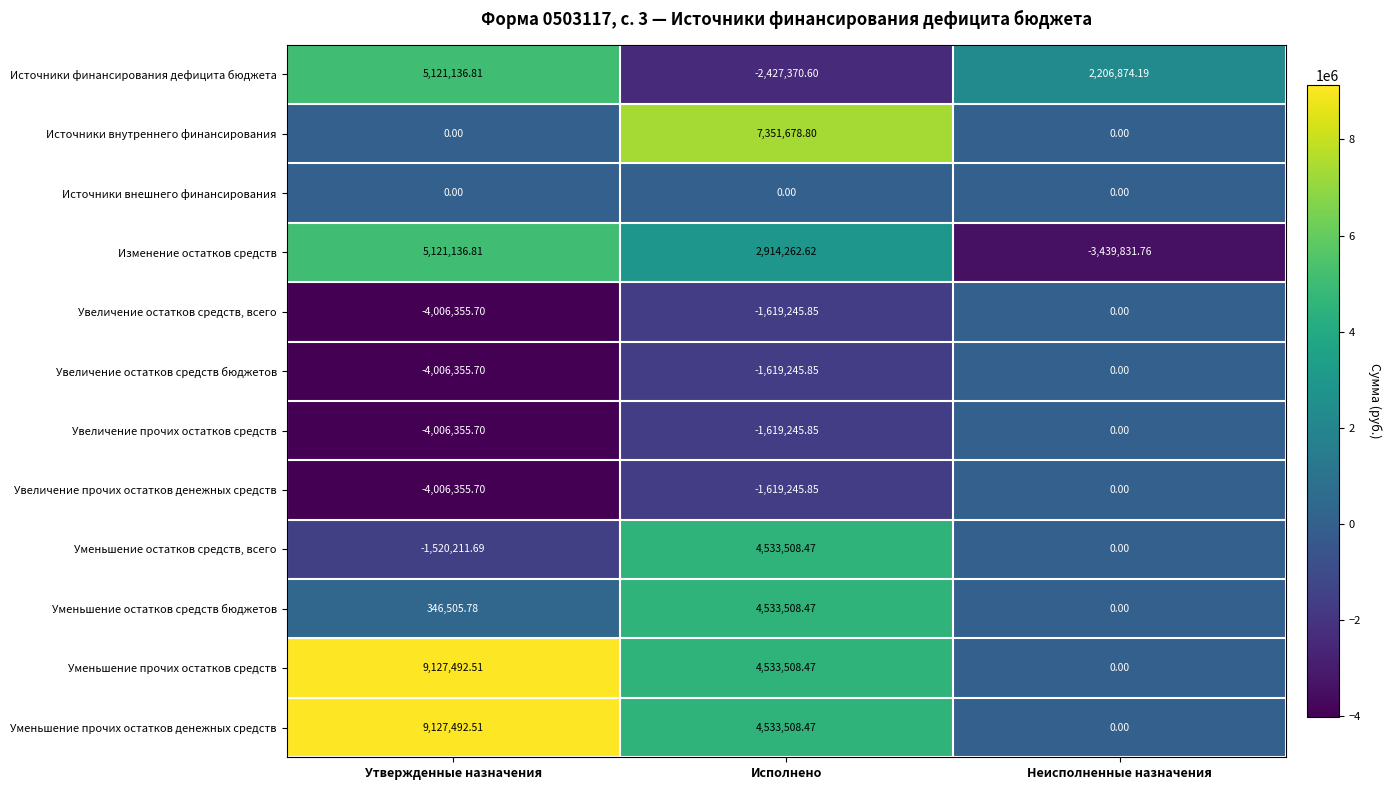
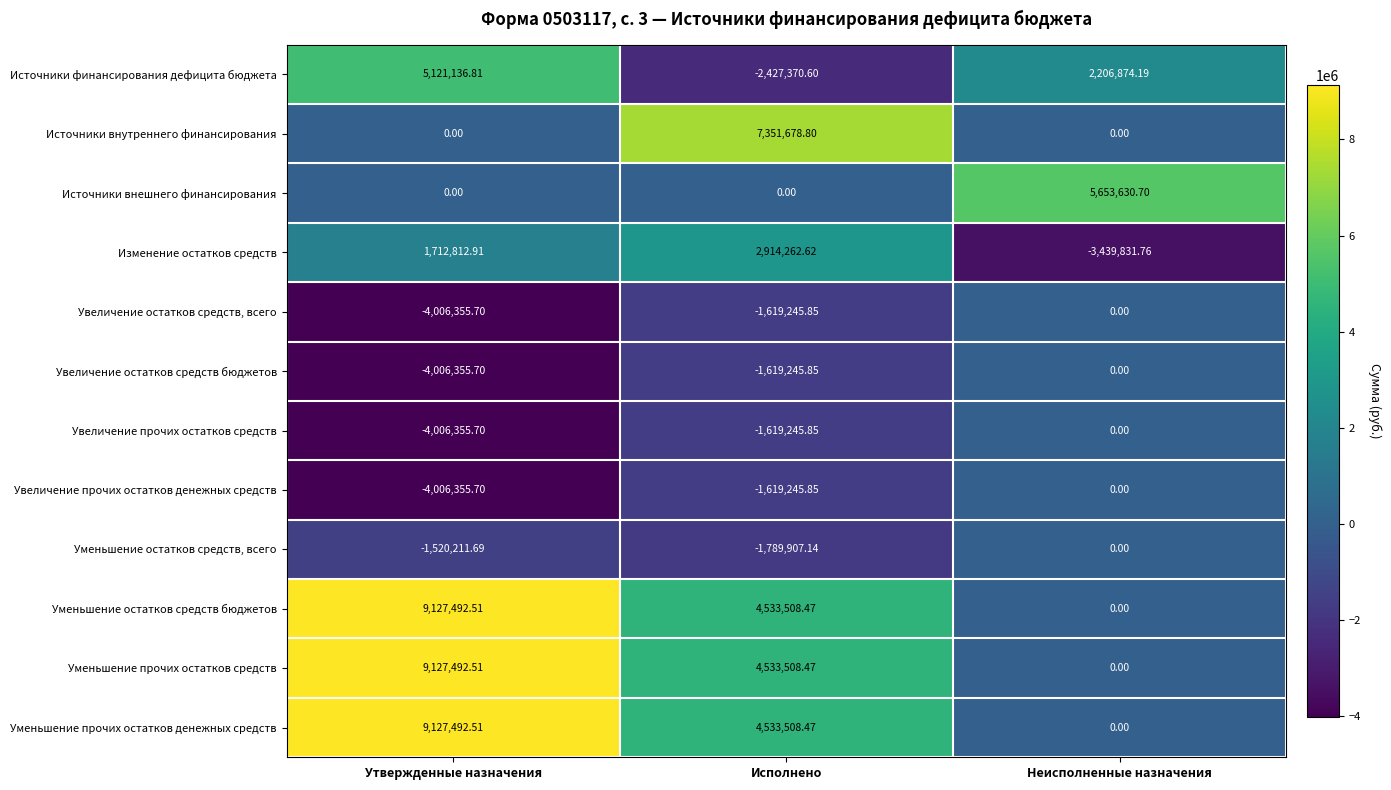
  {
    "Источники финансирования дефицита бюджета": {
      "Утвержденные назначения": "5,121,136.81",
      "Исполнено": "-2,427,370.60",
      "Неисполненные назначения": "2,206,874.19"
    },
    "Источники внутреннего финансирования": {
      "Утвержденные назначения": "0.00",
      "Исполнено": "7,351,678.80",
      "Неисполненные назначения": "0.00"
    },
    "Источники внешнего финансирования": {
      "Утвержденные назначения": "0.00",
      "Исполнено": "0.00",
-     "Неисполненные назначения": "0.00"
+     "Неисполненные назначения": "5,653,630.70"
    },
    "Изменение остатков средств": {
-     "Утвержденные назначения": "5,121,136.81",
+     "Утвержденные назначения": "1,712,812.91",
      "Исполнено": "2,914,262.62",
      "Неисполненные назначения": "-3,439,831.76"
    },
    "Увеличение остатков средств, всего": {
      "Утвержденные назначения": "-4,006,355.70",
      "Исполнено": "-1,619,245.85",
      "Неисполненные назначения": "0.00"
    },
    "Увеличение остатков средств бюджетов": {
      "Утвержденные назначения": "-4,006,355.70",
      "Исполнено": "-1,619,245.85",
      "Неисполненные назначения": "0.00"
    },
    "Увеличение прочих остатков средств": {
      "Утвержденные назначения": "-4,006,355.70",
      "Исполнено": "-1,619,245.85",
      "Неисполненные назначения": "0.00"
    },
    "Увеличение прочих остатков денежных средств": {
      "Утвержденные назначения": "-4,006,355.70",
      "Исполнено": "-1,619,245.85",
      "Неисполненные назначения": "0.00"
    },
    "Уменьшение остатков средств, всего": {
      "Утвержденные назначения": "-1,520,211.69",
-     "Исполнено": "4,533,508.47",
+     "Исполнено": "-1,789,907.14",
      "Неисполненные назначения": "0.00"
    },
    "Уменьшение остатков средств бюджетов": {
-     "Утвержденные назначения": "346,505.78",
+     "Утвержденные назначения": "9,127,492.51",
      "Исполнено": "4,533,508.47",
      "Неисполненные назначения": "0.00"
    },
    "Уменьшение прочих остатков средств": {
      "Утвержденные назначения": "9,127,492.51",
      "Исполнено": "4,533,508.47",
      "Неисполненные назначения": "0.00"
    },
    "Уменьшение прочих остатков денежных средств": {
      "Утвержденные назначения": "9,127,492.51",
      "Исполнено": "4,533,508.47",
      "Неисполненные назначения": "0.00"
    }
  }
